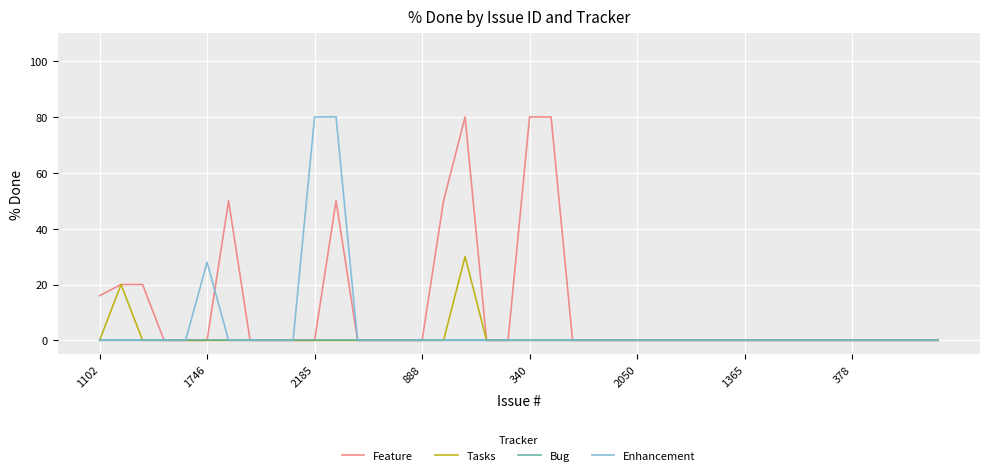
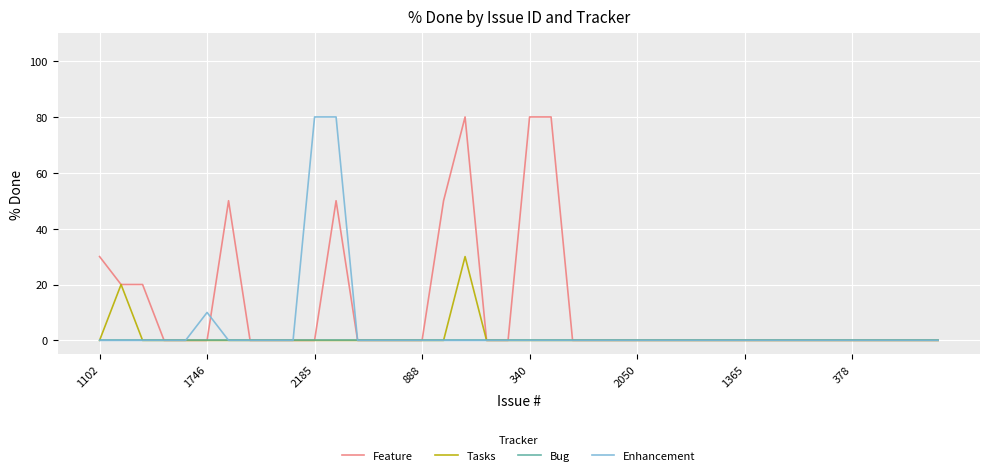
  {
    "Feature": {
-     "1102": 16,
+     "1102": 30,
      "340": 80
    },
    "Enhancement": {
-     "1746": 28,
+     "1746": 10,
      "2185": 80
    }
  }
